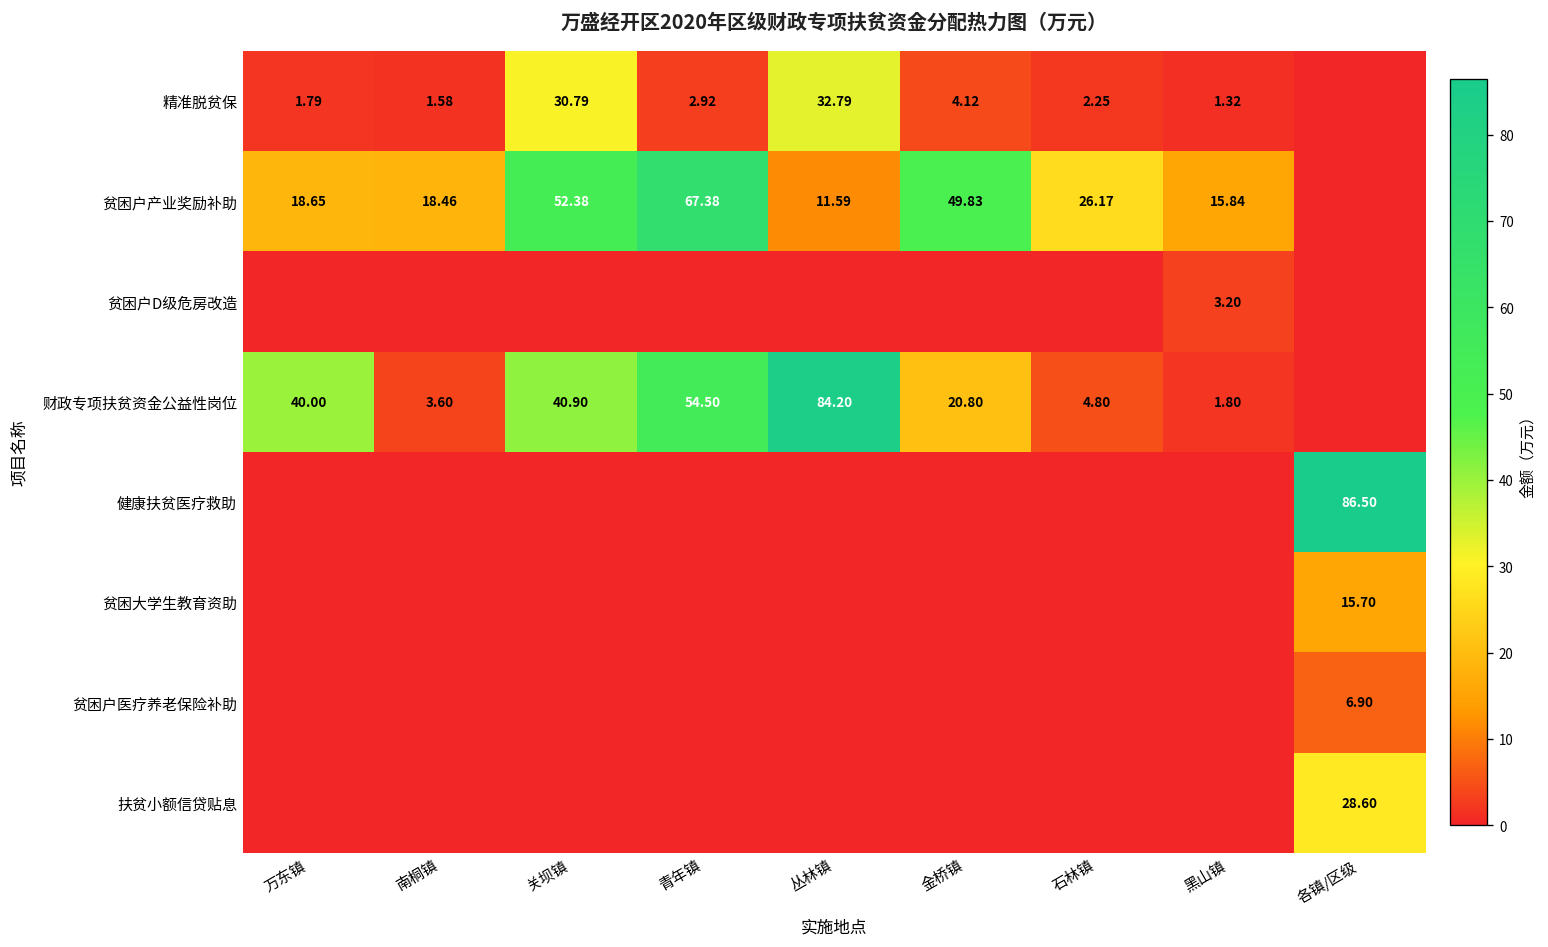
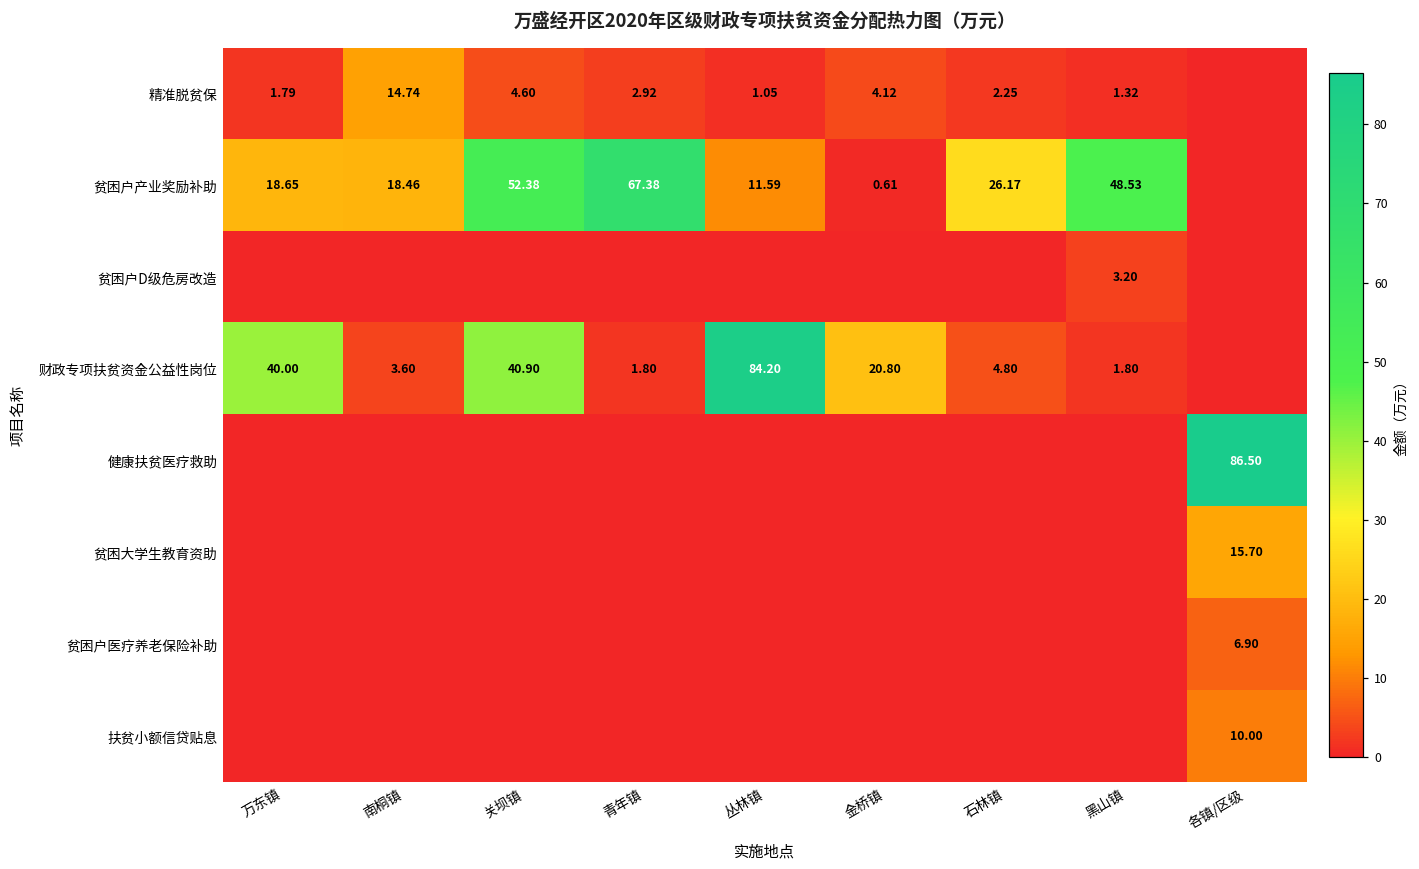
  {
    "精准脱贫保": {
      "万东镇": 1.79,
-     "南桐镇": 1.58,
-     "关坝镇": 30.79,
+     "南桐镇": 14.74,
+     "关坝镇": 4.60,
      "青年镇": 2.92,
-     "丛林镇": 32.79,
+     "丛林镇": 1.05,
      "金桥镇": 4.12,
      "石林镇": 2.25,
      "黑山镇": 1.32
    },
    "贫困户产业奖励补助": {
      "万东镇": 18.65,
      "南桐镇": 18.46,
      "关坝镇": 52.38,
      "青年镇": 67.38,
      "丛林镇": 11.59,
-     "金桥镇": 49.83,
+     "金桥镇": 0.61,
      "石林镇": 26.17,
-     "黑山镇": 15.84
+     "黑山镇": 48.53
    },
    "贫困户D级危房改造": {
      "黑山镇": 3.20
    },
    "财政专项扶贫资金公益性岗位": {
      "万东镇": 40.00,
      "南桐镇": 3.60,
      "关坝镇": 40.90,
-     "青年镇": 54.50,
+     "青年镇": 1.80,
      "丛林镇": 84.20,
      "金桥镇": 20.80,
      "石林镇": 4.80,
      "黑山镇": 1.80
    },
    "健康扶贫医疗救助": {
      "各镇/区级": 86.50
    },
    "贫困大学生教育资助": {
      "各镇/区级": 15.70
    },
    "贫困户医疗养老保险补助": {
      "各镇/区级": 6.90
    },
    "扶贫小额信贷贴息": {
-     "各镇/区级": 28.60
+     "各镇/区级": 10.00
    }
  }
